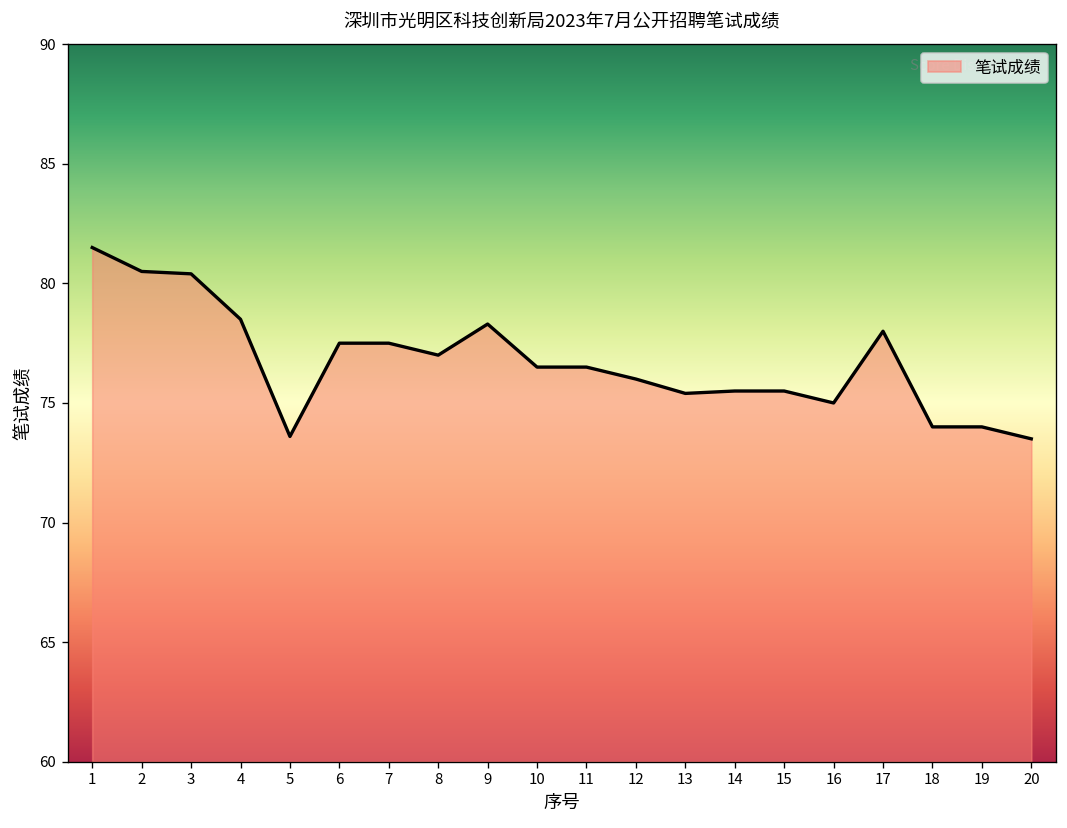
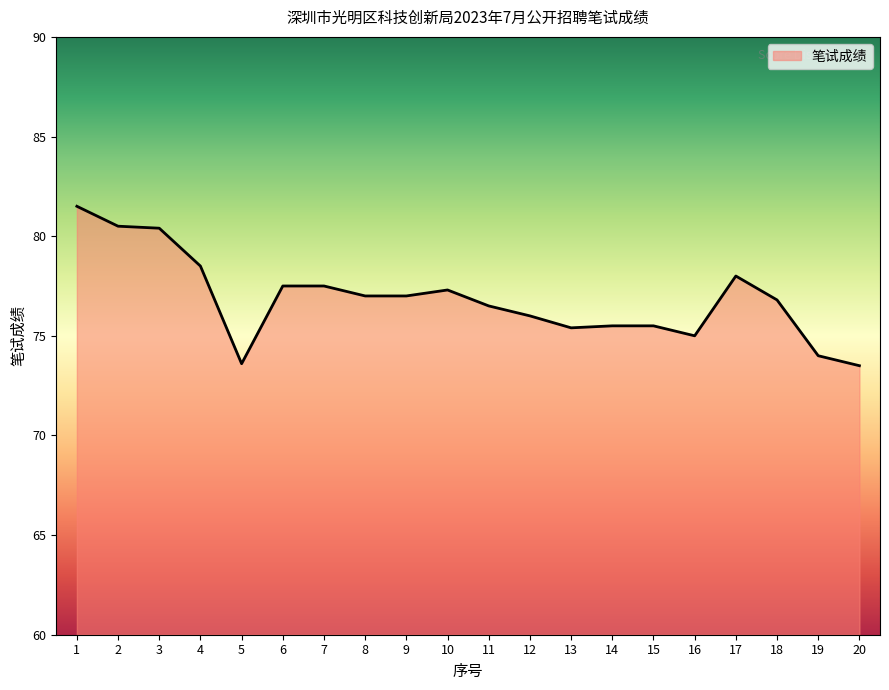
  {
    "1": 81.5,
    "2": 80.5,
    "3": 80.4,
    "4": 78.5,
    "5": 73.6,
    "6": 77.5,
    "7": 77.5,
    "8": 77.0,
-   "9": 78.3,
-   "10": 76.5,
+   "9": 77.0,
+   "10": 77.3,
    "11": 76.5,
    "12": 76.0,
    "13": 75.4,
    "14": 75.5,
    "15": 75.5,
    "16": 75.0,
    "17": 78.0,
-   "18": 74.0,
+   "18": 76.8,
    "19": 74.0,
    "20": 73.5
  }
